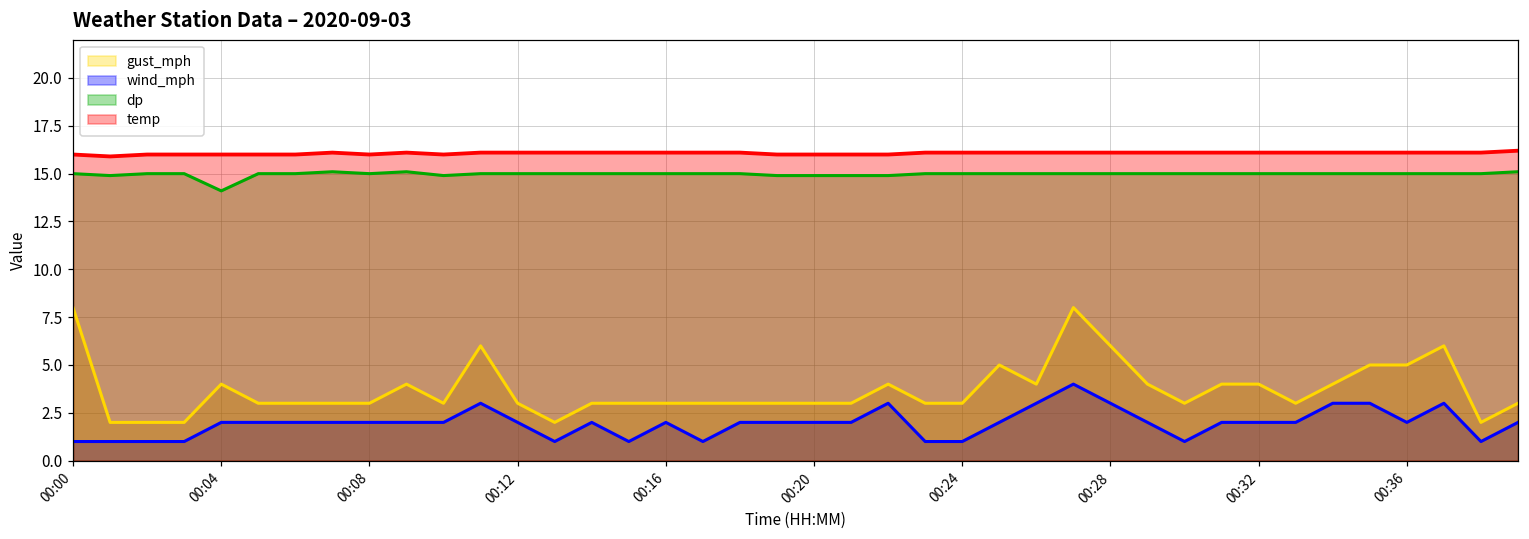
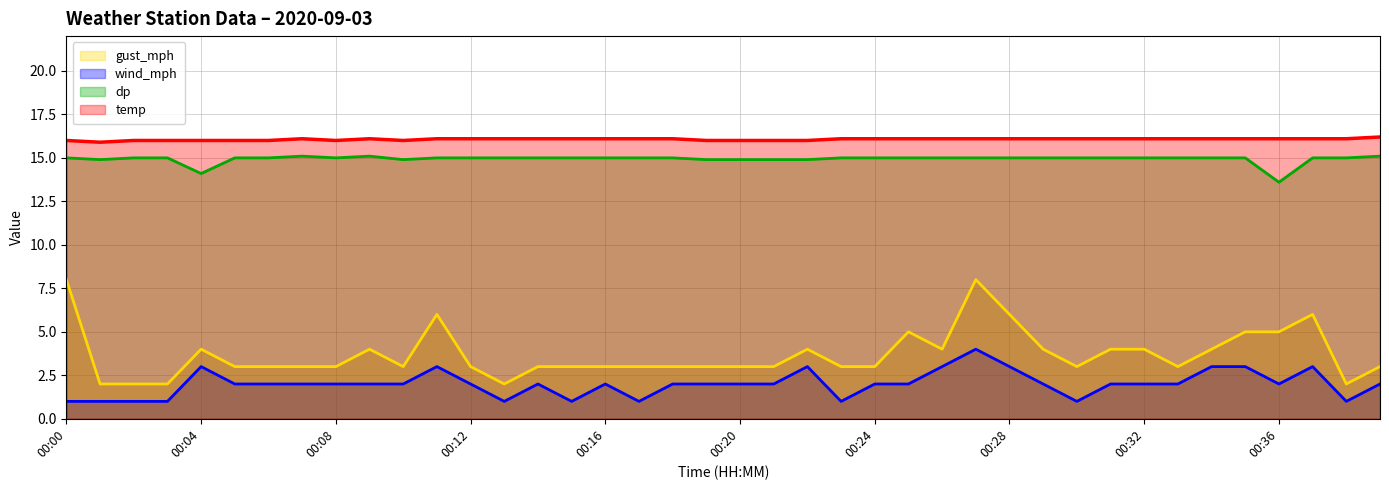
  {
    "gust_mph": {
      "00:00": 8.0,
      "00:04": 4.0,
      "00:08": 3.0,
      "00:12": 3.0,
      "00:16": 3.0,
      "00:20": 3.0,
      "00:24": 3.0,
      "00:28": 6.0,
      "00:32": 4.0,
      "00:36": 5.0
    },
    "wind_mph": {
      "00:00": 1,
-     "00:04": 2,
+     "00:04": 3,
      "00:08": 2,
      "00:12": 2,
      "00:16": 2,
      "00:20": 2,
-     "00:24": 1,
+     "00:24": 2,
      "00:28": 3,
      "00:32": 2,
      "00:36": 2
    },
    "dp": {
      "00:00": 15.0,
      "00:04": 14.1,
      "00:08": 15.0,
      "00:12": 15.0,
      "00:16": 15.0,
      "00:20": 14.9,
      "00:24": 15.0,
      "00:28": 15.0,
      "00:32": 15.0,
-     "00:36": 15.0
+     "00:36": 13.6
    },
    "temp": {
      "00:00": 16.0,
      "00:04": 16.0,
      "00:08": 16.0,
      "00:12": 16.1,
      "00:16": 16.1,
      "00:20": 16.0,
      "00:24": 16.1,
      "00:28": 16.1,
      "00:32": 16.1,
      "00:36": 16.1
    }
  }
